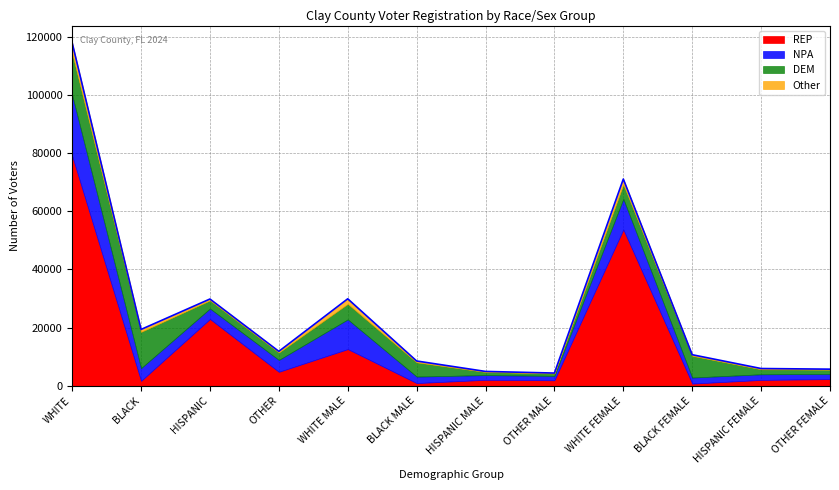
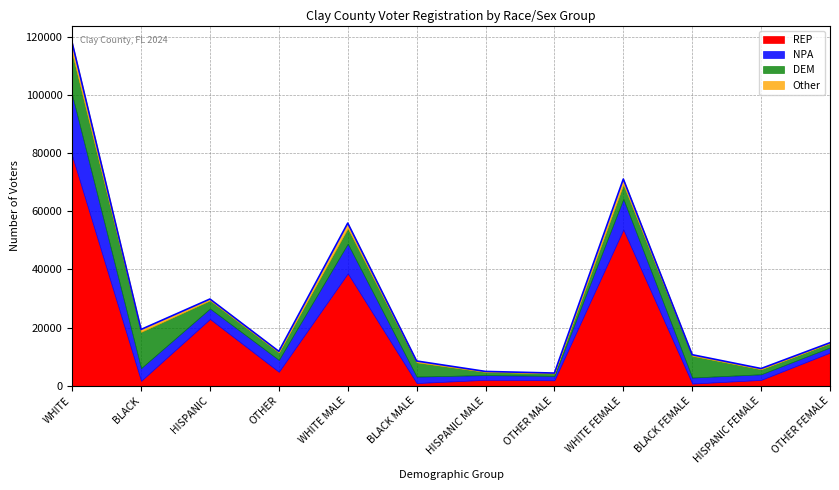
  {
    "REP": {
      "WHITE": 79000,
      "BLACK": 2000,
      "HISPANIC": 23000,
      "OTHER": 5000,
-     "WHITE MALE": 13000,
+     "WHITE MALE": 39000,
      "BLACK MALE": 1000,
      "HISPANIC MALE": 2000,
      "OTHER MALE": 2000,
      "WHITE FEMALE": 54000,
      "HISPANIC FEMALE": 2000,
-     "OTHER FEMALE": 2000
+     "OTHER FEMALE": 11000
    },
    "NPA": {
      "WHITE": 21000,
      "BLACK": 4000,
      "HISPANIC": 4000,
      "OTHER": 4000,
      "WHITE MALE": 10000,
      "BLACK MALE": 2000,
      "HISPANIC MALE": 2000,
      "WHITE FEMALE": 11000,
      "BLACK FEMALE": 2000,
      "HISPANIC FEMALE": 2000,
      "OTHER FEMALE": 2000
    },
    "DEM": {
      "WHITE": 14000,
      "WHITE MALE": 5000,
      "WHITE FEMALE": 5000
    },
    "Other": {
      "WHITE MALE": 2000,
      "WHITE FEMALE": 2000
    }
  }
